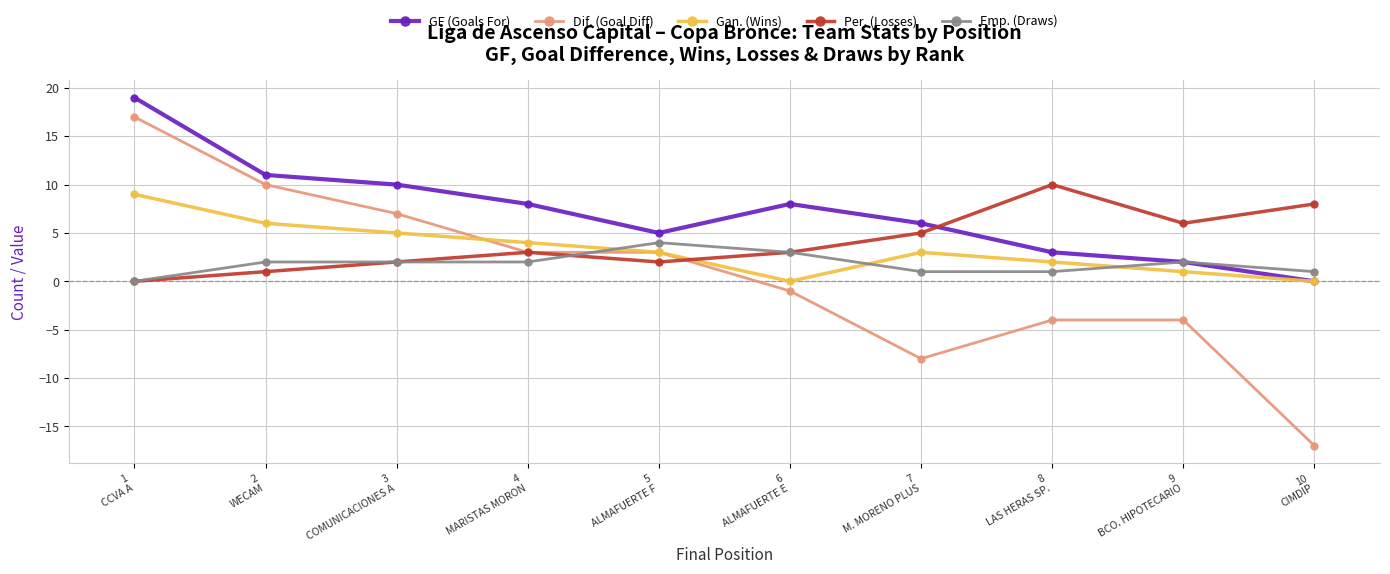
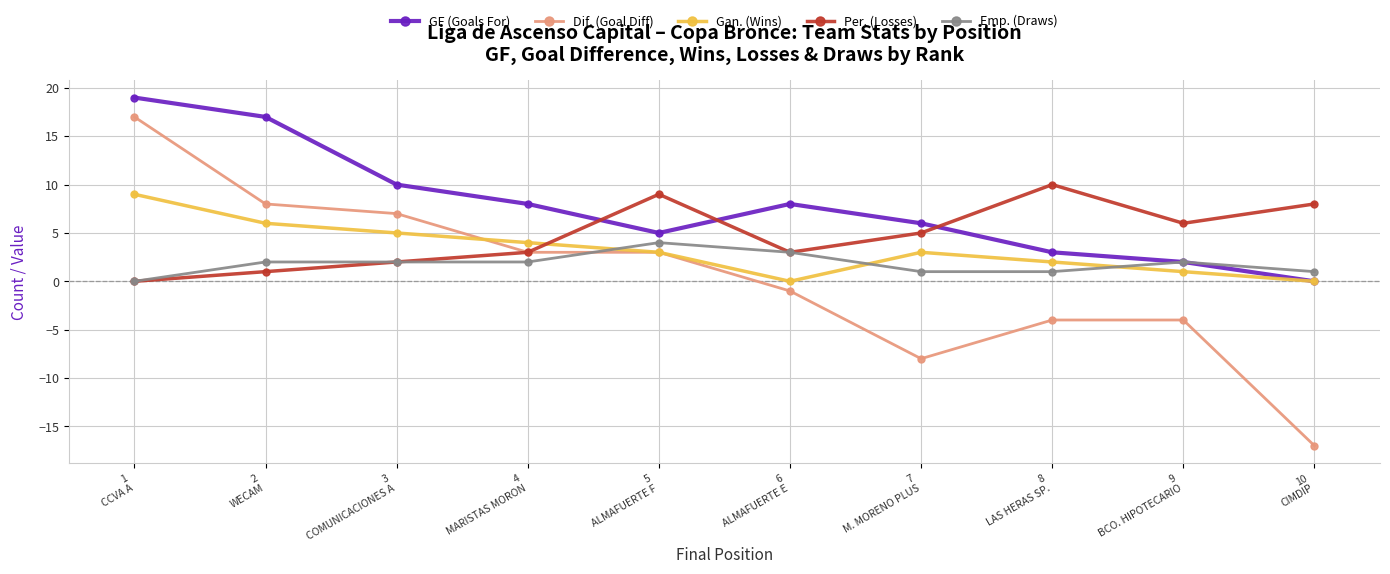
  {
    "GF (Goals For)": {
      "1 CCVA A": 19,
-     "2 WECAM": 11,
+     "2 WECAM": 17,
      "3 COMUNICACIONES A": 10,
      "4 MARISTAS MORON": 8,
      "5 ALMAFUERTE F": 5,
      "6 ALMAFUERTE E": 8,
      "7 M. MORENO PLUS": 6,
      "8 LAS HERAS SP.": 3
    },
    "Dif. (Goal Diff)": {
      "1 CCVA A": 17,
-     "2 WECAM": 10,
+     "2 WECAM": 8,
      "3 COMUNICACIONES A": 7,
      "6 ALMAFUERTE E": -1,
      "7 M. MORENO PLUS": -8,
      "8 LAS HERAS SP.": -4,
      "9 BCO. HIPOTECARIO": -4,
      "10 CIMDIP": -17
    },
    "Gan. (Wins)": {
      "1 CCVA A": 9,
      "2 WECAM": 6,
      "3 COMUNICACIONES A": 5,
      "4 MARISTAS MORON": 4,
      "6 ALMAFUERTE E": 0,
      "7 M. MORENO PLUS": 3,
      "8 LAS HERAS SP.": 2,
      "9 BCO. HIPOTECARIO": 1
    },
    "Per. (Losses)": {
      "2 WECAM": 1,
-     "5 ALMAFUERTE F": 2,
+     "5 ALMAFUERTE F": 9,
      "7 M. MORENO PLUS": 5,
      "8 LAS HERAS SP.": 10,
      "9 BCO. HIPOTECARIO": 6,
      "10 CIMDIP": 8
    },
    "Emp. (Draws)": {
      "2 WECAM": 2,
      "4 MARISTAS MORON": 2,
      "5 ALMAFUERTE F": 4,
      "7 M. MORENO PLUS": 1,
      "8 LAS HERAS SP.": 1,
      "10 CIMDIP": 1
    }
  }
